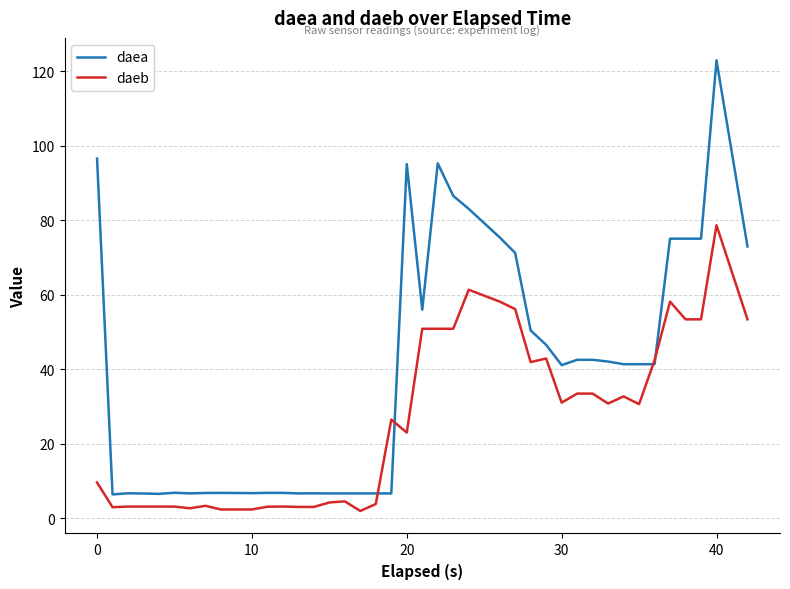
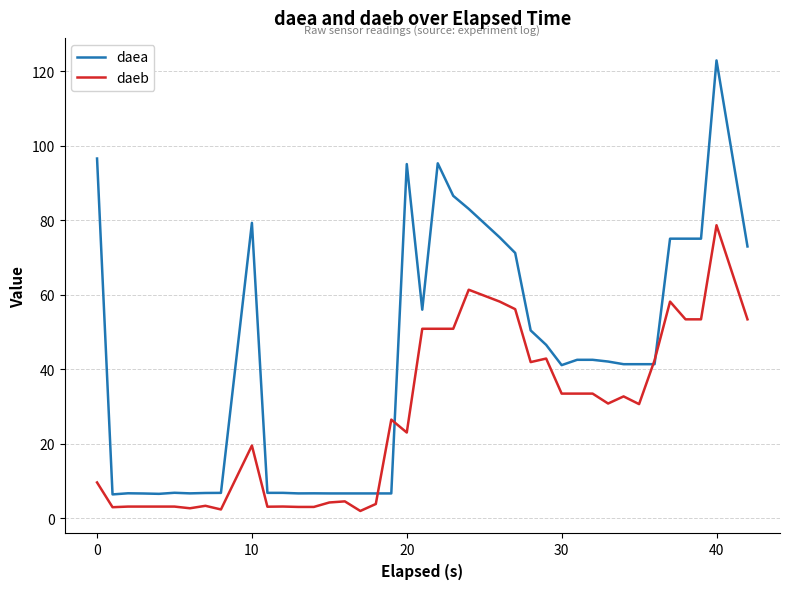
  {
    "daea": {
      "0": 97,
-     "10": 7,
+     "10": 79,
      "20": 95,
      "30": 41,
      "40": 123
    },
    "daeb": {
      "0": 10,
-     "10": 2,
+     "10": 20,
      "20": 23,
-     "30": 31,
+     "30": 34,
      "40": 79
    }
  }
